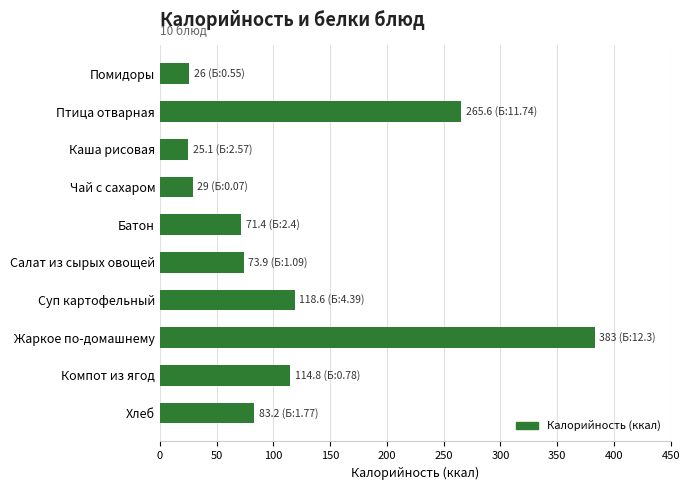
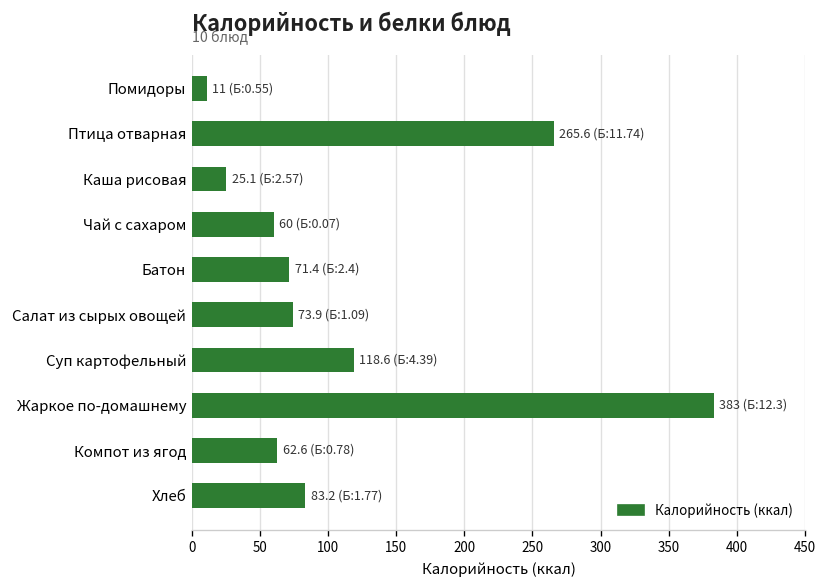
  {
-   "Помидоры": 26,
+   "Помидоры": 11,
    "Птица отварная": 265.6,
    "Каша рисовая": 25.1,
-   "Чай с сахаром": 29,
+   "Чай с сахаром": 60,
    "Батон": 71.4,
    "Салат из сырых овощей": 73.9,
    "Суп картофельный": 118.6,
    "Жаркое по-домашнему": 383,
-   "Компот из ягод": 114.8,
+   "Компот из ягод": 62.6,
    "Хлеб": 83.2
  }
